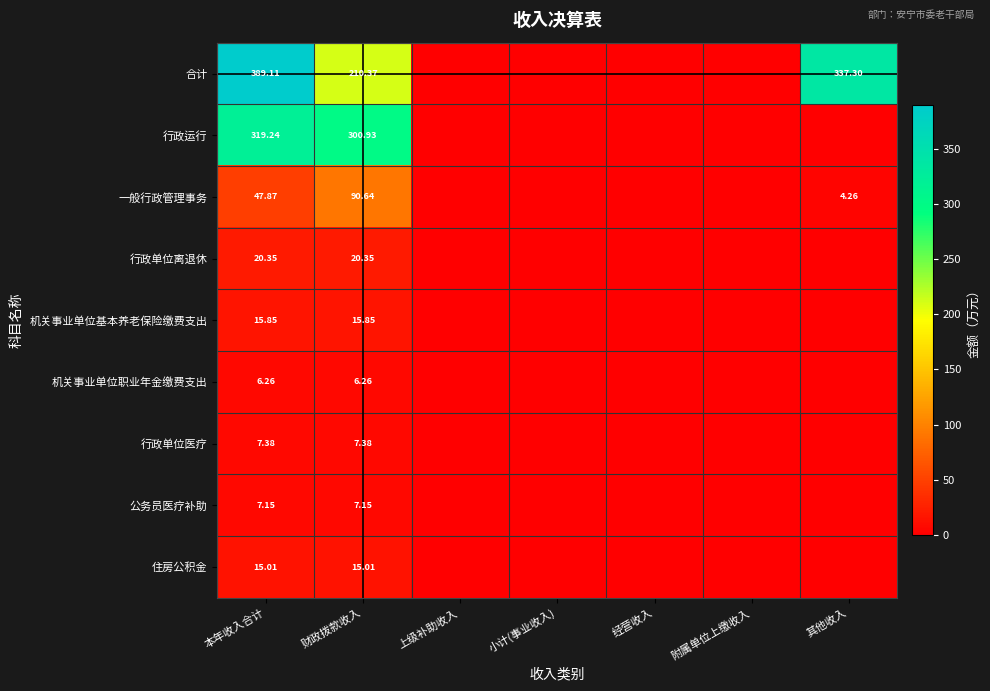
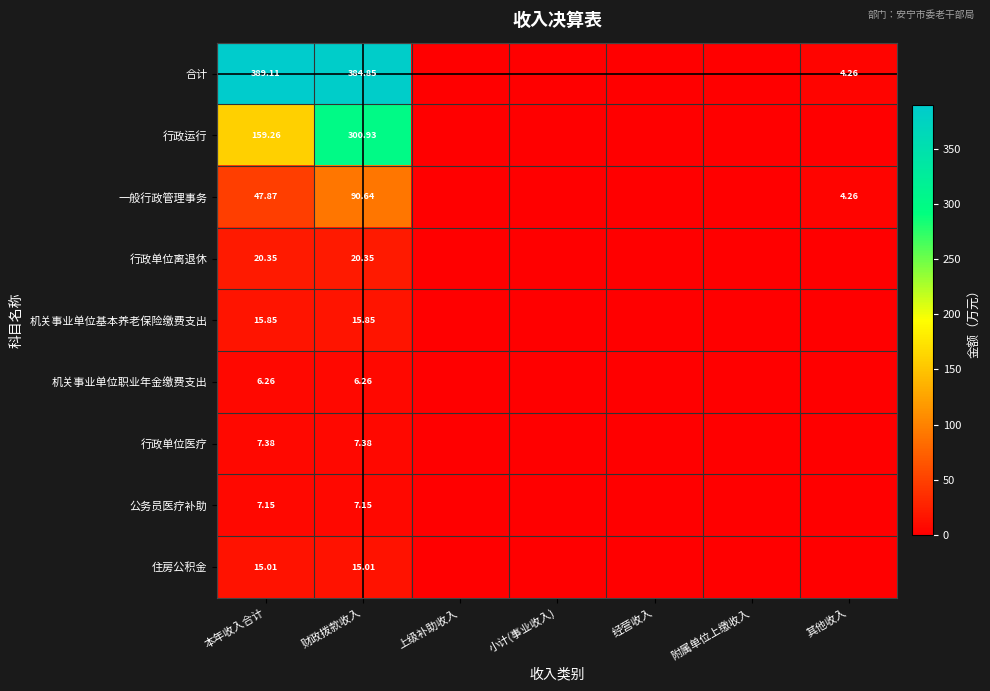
  {
    "合计": {
      "本年收入合计": 389.11,
-     "财政拨款收入": 210.37,
-     "其他收入": 337.30
+     "财政拨款收入": 384.85,
+     "其他收入": 4.26
    },
    "行政运行": {
-     "本年收入合计": 319.24,
+     "本年收入合计": 159.26,
      "财政拨款收入": 300.93
    },
    "一般行政管理事务": {
      "本年收入合计": 47.87,
      "财政拨款收入": 90.64,
      "其他收入": 4.26
    },
    "行政单位离退休": {
      "本年收入合计": 20.35,
      "财政拨款收入": 20.35
    },
    "机关事业单位基本养老保险缴费支出": {
      "本年收入合计": 15.85,
      "财政拨款收入": 15.85
    },
    "机关事业单位职业年金缴费支出": {
      "本年收入合计": 6.26,
      "财政拨款收入": 6.26
    },
    "行政单位医疗": {
      "本年收入合计": 7.38,
      "财政拨款收入": 7.38
    },
    "公务员医疗补助": {
      "本年收入合计": 7.15,
      "财政拨款收入": 7.15
    },
    "住房公积金": {
      "本年收入合计": 15.01,
      "财政拨款收入": 15.01
    }
  }
